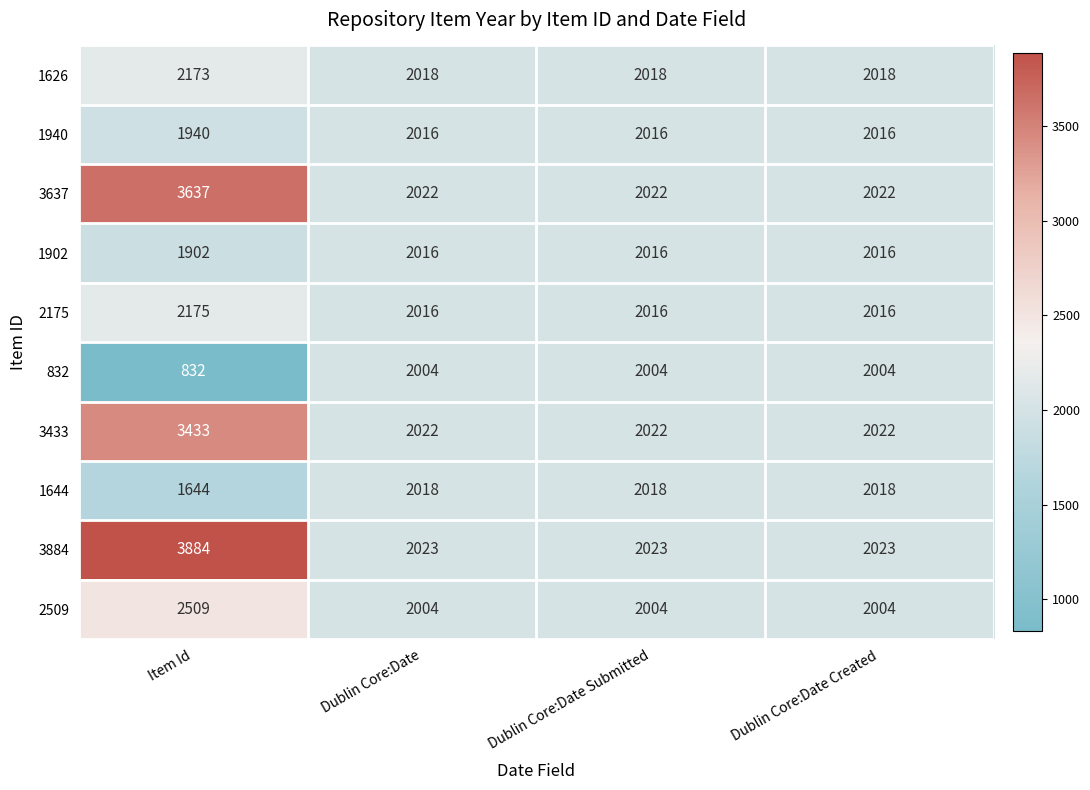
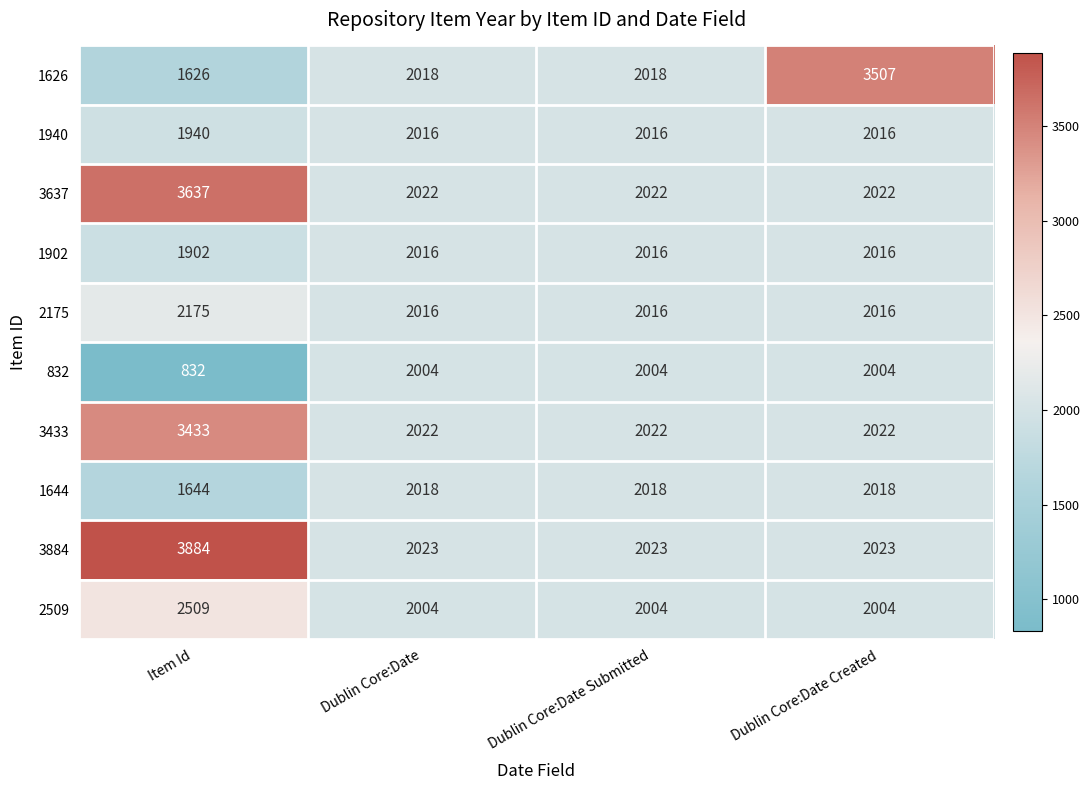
  {
    "1626": {
-     "Item Id": 2173,
+     "Item Id": 1626,
      "Dublin Core:Date": 2018,
      "Dublin Core:Date Submitted": 2018,
-     "Dublin Core:Date Created": 2018
+     "Dublin Core:Date Created": 3507
    },
    "1940": {
      "Item Id": 1940,
      "Dublin Core:Date": 2016,
      "Dublin Core:Date Submitted": 2016,
      "Dublin Core:Date Created": 2016
    },
    "3637": {
      "Item Id": 3637,
      "Dublin Core:Date": 2022,
      "Dublin Core:Date Submitted": 2022,
      "Dublin Core:Date Created": 2022
    },
    "1902": {
      "Item Id": 1902,
      "Dublin Core:Date": 2016,
      "Dublin Core:Date Submitted": 2016,
      "Dublin Core:Date Created": 2016
    },
    "2175": {
      "Item Id": 2175,
      "Dublin Core:Date": 2016,
      "Dublin Core:Date Submitted": 2016,
      "Dublin Core:Date Created": 2016
    },
    "832": {
      "Item Id": 832,
      "Dublin Core:Date": 2004,
      "Dublin Core:Date Submitted": 2004,
      "Dublin Core:Date Created": 2004
    },
    "3433": {
      "Item Id": 3433,
      "Dublin Core:Date": 2022,
      "Dublin Core:Date Submitted": 2022,
      "Dublin Core:Date Created": 2022
    },
    "1644": {
      "Item Id": 1644,
      "Dublin Core:Date": 2018,
      "Dublin Core:Date Submitted": 2018,
      "Dublin Core:Date Created": 2018
    },
    "3884": {
      "Item Id": 3884,
      "Dublin Core:Date": 2023,
      "Dublin Core:Date Submitted": 2023,
      "Dublin Core:Date Created": 2023
    },
    "2509": {
      "Item Id": 2509,
      "Dublin Core:Date": 2004,
      "Dublin Core:Date Submitted": 2004,
      "Dublin Core:Date Created": 2004
    }
  }
